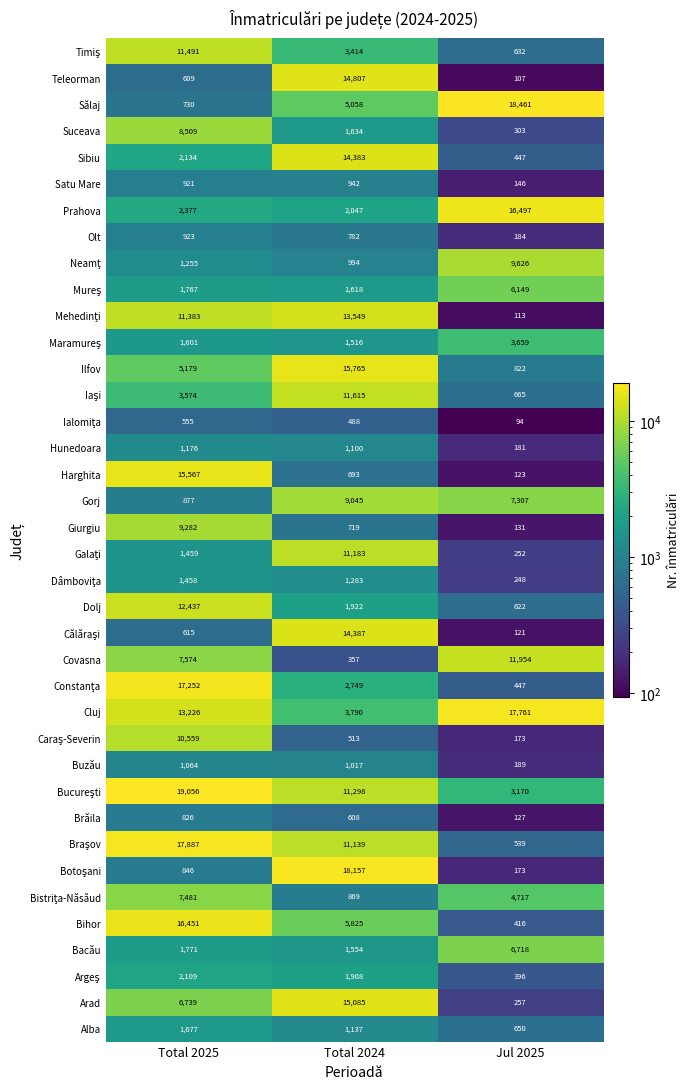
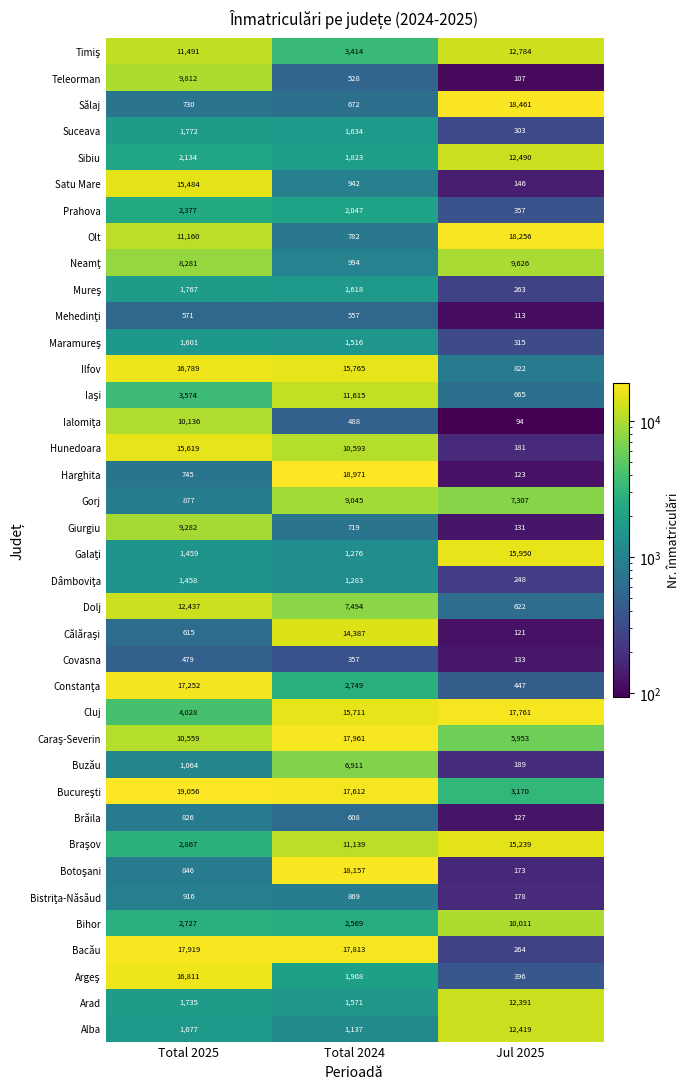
  {
    "Timiş": {
      "Total 2025": "11,491",
      "Total 2024": "3,414",
-     "Jul 2025": "632"
+     "Jul 2025": "12,784"
    },
    "Teleorman": {
-     "Total 2025": "609",
-     "Total 2024": "14,807",
+     "Total 2025": "9,812",
+     "Total 2024": "528",
      "Jul 2025": "107"
    },
    "Sălaj": {
      "Total 2025": "730",
-     "Total 2024": "5,058",
+     "Total 2024": "672",
      "Jul 2025": "18,461"
    },
    "Suceava": {
-     "Total 2025": "8,509",
+     "Total 2025": "1,772",
      "Total 2024": "1,634",
      "Jul 2025": "303"
    },
    "Sibiu": {
      "Total 2025": "2,134",
-     "Total 2024": "14,383",
-     "Jul 2025": "447"
+     "Total 2024": "1,823",
+     "Jul 2025": "12,490"
    },
    "Satu Mare": {
-     "Total 2025": "921",
+     "Total 2025": "15,484",
      "Total 2024": "942",
      "Jul 2025": "146"
    },
    "Prahova": {
      "Total 2025": "2,377",
      "Total 2024": "2,047",
-     "Jul 2025": "16,497"
+     "Jul 2025": "357"
    },
    "Olt": {
-     "Total 2025": "923",
+     "Total 2025": "11,160",
      "Total 2024": "782",
-     "Jul 2025": "184"
+     "Jul 2025": "18,256"
    },
    "Neamţ": {
-     "Total 2025": "1,255",
+     "Total 2025": "8,281",
      "Total 2024": "994",
      "Jul 2025": "9,626"
    },
    "Mureş": {
      "Total 2025": "1,767",
      "Total 2024": "1,618",
-     "Jul 2025": "6,149"
+     "Jul 2025": "263"
    },
    "Mehedinţi": {
-     "Total 2025": "11,383",
-     "Total 2024": "13,549",
+     "Total 2025": "571",
+     "Total 2024": "557",
      "Jul 2025": "113"
    },
    "Maramureş": {
      "Total 2025": "1,601",
      "Total 2024": "1,516",
-     "Jul 2025": "3,659"
+     "Jul 2025": "315"
    },
    "Ilfov": {
-     "Total 2025": "5,179",
+     "Total 2025": "16,789",
      "Total 2024": "15,765",
      "Jul 2025": "822"
    },
    "Iaşi": {
      "Total 2025": "3,574",
      "Total 2024": "11,615",
      "Jul 2025": "665"
    },
    "Ialomiţa": {
-     "Total 2025": "555",
+     "Total 2025": "10,136",
      "Total 2024": "488",
      "Jul 2025": "94"
    },
    "Hunedoara": {
-     "Total 2025": "1,176",
-     "Total 2024": "1,100",
+     "Total 2025": "15,619",
+     "Total 2024": "10,593",
      "Jul 2025": "181"
    },
    "Harghita": {
-     "Total 2025": "15,567",
-     "Total 2024": "693",
+     "Total 2025": "745",
+     "Total 2024": "18,971",
      "Jul 2025": "123"
    },
    "Gorj": {
      "Total 2025": "877",
      "Total 2024": "9,045",
      "Jul 2025": "7,307"
    },
    "Giurgiu": {
      "Total 2025": "9,282",
      "Total 2024": "719",
      "Jul 2025": "131"
    },
    "Galaţi": {
      "Total 2025": "1,459",
-     "Total 2024": "11,183",
-     "Jul 2025": "252"
+     "Total 2024": "1,276",
+     "Jul 2025": "15,950"
    },
    "Dâmboviţa": {
      "Total 2025": "1,458",
      "Total 2024": "1,283",
      "Jul 2025": "248"
    },
    "Dolj": {
      "Total 2025": "12,437",
-     "Total 2024": "1,922",
+     "Total 2024": "7,494",
      "Jul 2025": "622"
    },
    "Călăraşi": {
      "Total 2025": "615",
      "Total 2024": "14,387",
      "Jul 2025": "121"
    },
    "Covasna": {
-     "Total 2025": "7,574",
+     "Total 2025": "479",
      "Total 2024": "357",
-     "Jul 2025": "11,954"
+     "Jul 2025": "133"
    },
    "Constanţa": {
      "Total 2025": "17,252",
      "Total 2024": "2,749",
      "Jul 2025": "447"
    },
    "Cluj": {
-     "Total 2025": "13,226",
-     "Total 2024": "3,790",
+     "Total 2025": "4,028",
+     "Total 2024": "15,711",
      "Jul 2025": "17,761"
    },
    "Caraş-Severin": {
      "Total 2025": "10,559",
-     "Total 2024": "513",
-     "Jul 2025": "173"
+     "Total 2024": "17,961",
+     "Jul 2025": "5,953"
    },
    "Buzău": {
      "Total 2025": "1,064",
-     "Total 2024": "1,017",
+     "Total 2024": "6,911",
      "Jul 2025": "189"
    },
    "Bucureşti": {
      "Total 2025": "19,056",
-     "Total 2024": "11,298",
+     "Total 2024": "17,612",
      "Jul 2025": "3,170"
    },
    "Brăila": {
      "Total 2025": "826",
      "Total 2024": "608",
      "Jul 2025": "127"
    },
    "Braşov": {
-     "Total 2025": "17,887",
+     "Total 2025": "2,867",
      "Total 2024": "11,139",
-     "Jul 2025": "539"
+     "Jul 2025": "15,239"
    },
    "Botoşani": {
      "Total 2025": "846",
      "Total 2024": "18,157",
      "Jul 2025": "173"
    },
    "Bistriţa-Năsăud": {
-     "Total 2025": "7,481",
+     "Total 2025": "916",
      "Total 2024": "869",
-     "Jul 2025": "4,717"
+     "Jul 2025": "178"
    },
    "Bihor": {
-     "Total 2025": "16,451",
-     "Total 2024": "5,825",
-     "Jul 2025": "416"
+     "Total 2025": "2,727",
+     "Total 2024": "2,569",
+     "Jul 2025": "10,011"
    },
    "Bacău": {
-     "Total 2025": "1,771",
-     "Total 2024": "1,554",
-     "Jul 2025": "6,718"
+     "Total 2025": "17,919",
+     "Total 2024": "17,813",
+     "Jul 2025": "264"
    },
    "Argeş": {
-     "Total 2025": "2,109",
+     "Total 2025": "16,811",
      "Total 2024": "1,908",
      "Jul 2025": "396"
    },
    "Arad": {
-     "Total 2025": "6,739",
-     "Total 2024": "15,085",
-     "Jul 2025": "257"
+     "Total 2025": "1,735",
+     "Total 2024": "1,571",
+     "Jul 2025": "12,391"
    },
    "Alba": {
      "Total 2025": "1,677",
      "Total 2024": "1,137",
-     "Jul 2025": "650"
+     "Jul 2025": "12,419"
    }
  }
